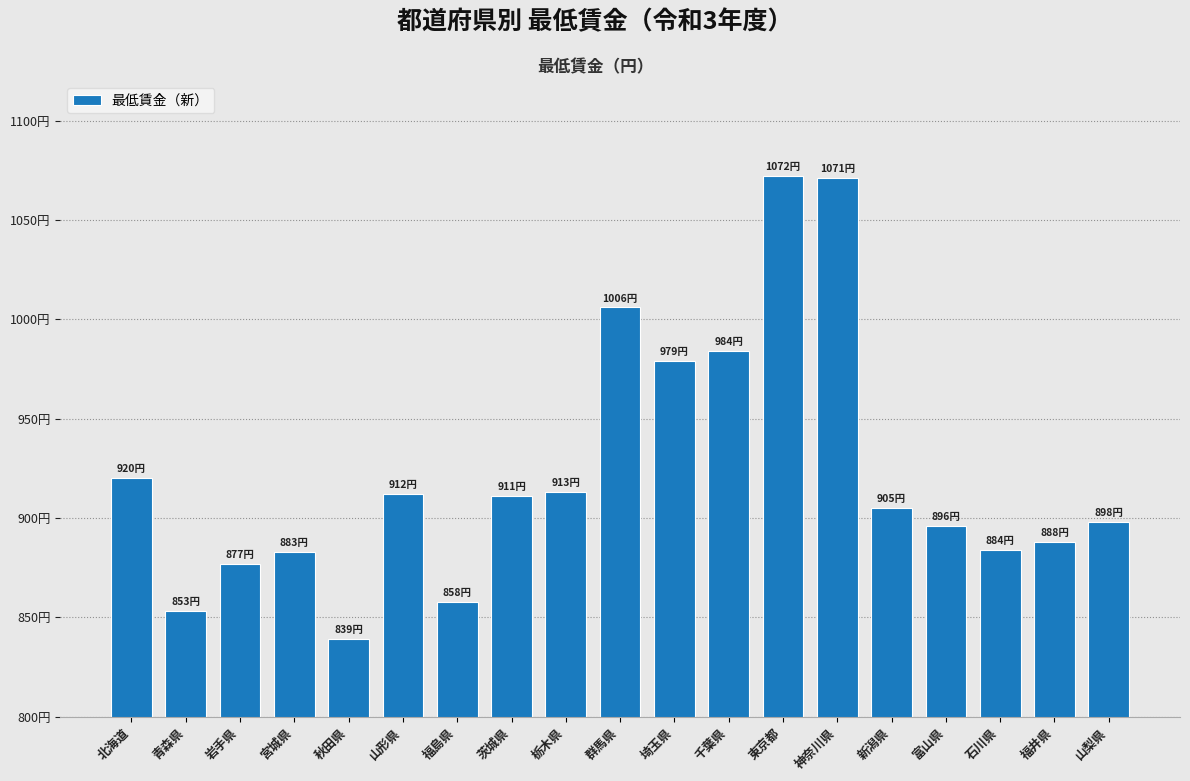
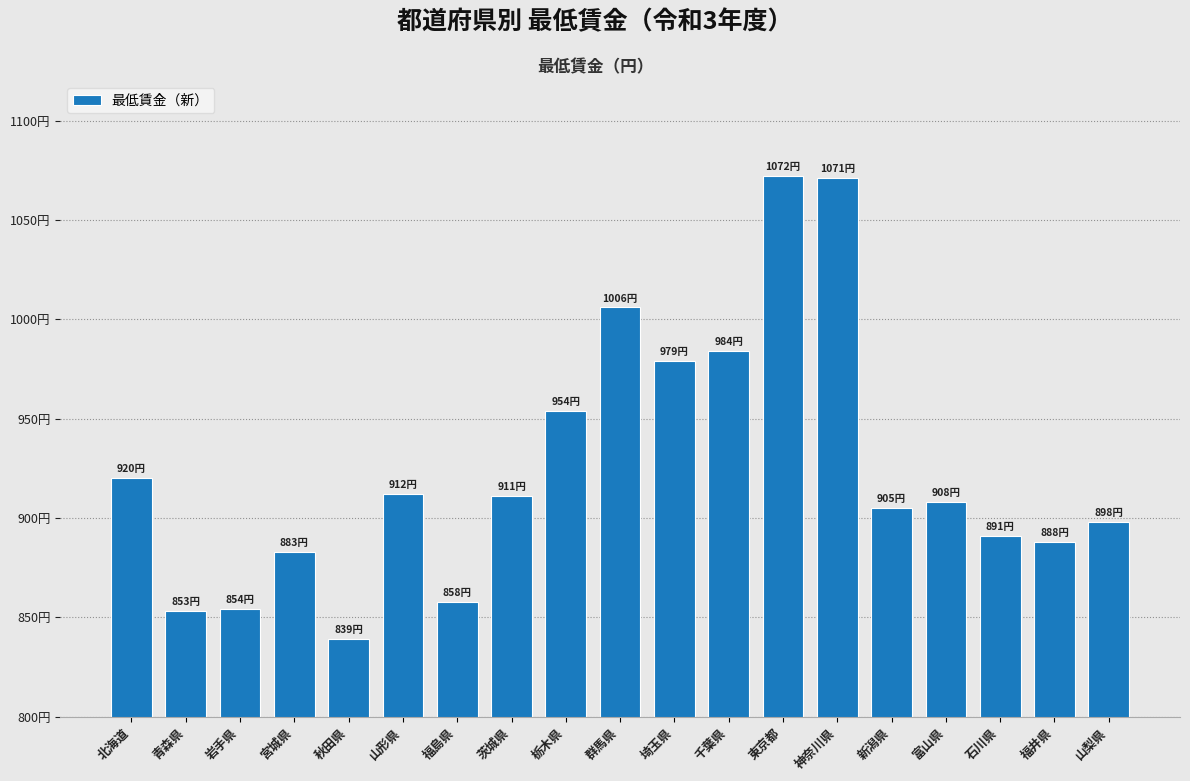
  {
    "北海道": "920円",
    "青森県": "853円",
-   "岩手県": "877円",
+   "岩手県": "854円",
    "宮城県": "883円",
    "秋田県": "839円",
    "山形県": "912円",
    "福島県": "858円",
    "茨城県": "911円",
-   "栃木県": "913円",
+   "栃木県": "954円",
    "群馬県": "1006円",
    "埼玉県": "979円",
    "千葉県": "984円",
    "東京都": "1072円",
    "神奈川県": "1071円",
    "新潟県": "905円",
-   "富山県": "896円",
-   "石川県": "884円",
+   "富山県": "908円",
+   "石川県": "891円",
    "福井県": "888円",
    "山梨県": "898円"
  }
